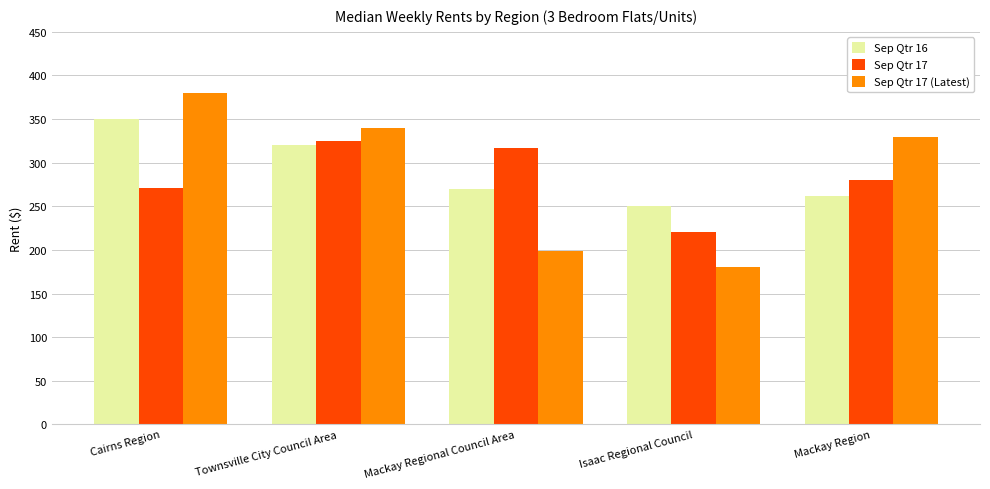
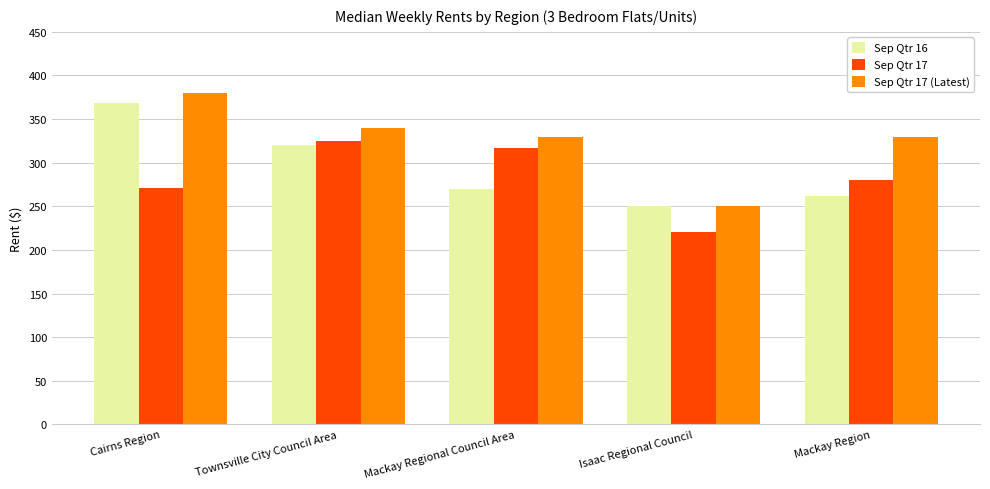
  {
    "Sep Qtr 16": {
-     "Cairns Region": 350,
+     "Cairns Region": 370,
      "Townsville City Council Area": 320,
      "Mackay Regional Council Area": 270,
      "Isaac Regional Council": 250,
      "Mackay Region": 260
    },
    "Sep Qtr 17": {
      "Cairns Region": 270,
      "Townsville City Council Area": 330,
      "Mackay Regional Council Area": 320,
      "Isaac Regional Council": 220,
      "Mackay Region": 280
    },
    "Sep Qtr 17 (Latest)": {
      "Cairns Region": 380,
      "Townsville City Council Area": 340,
-     "Mackay Regional Council Area": 200,
-     "Isaac Regional Council": 180,
+     "Mackay Regional Council Area": 330,
+     "Isaac Regional Council": 250,
      "Mackay Region": 330
    }
  }
